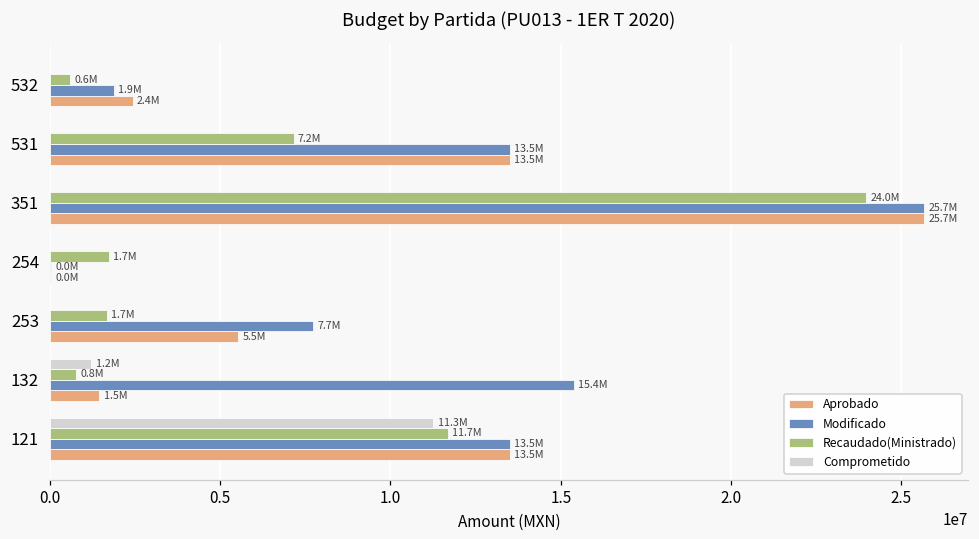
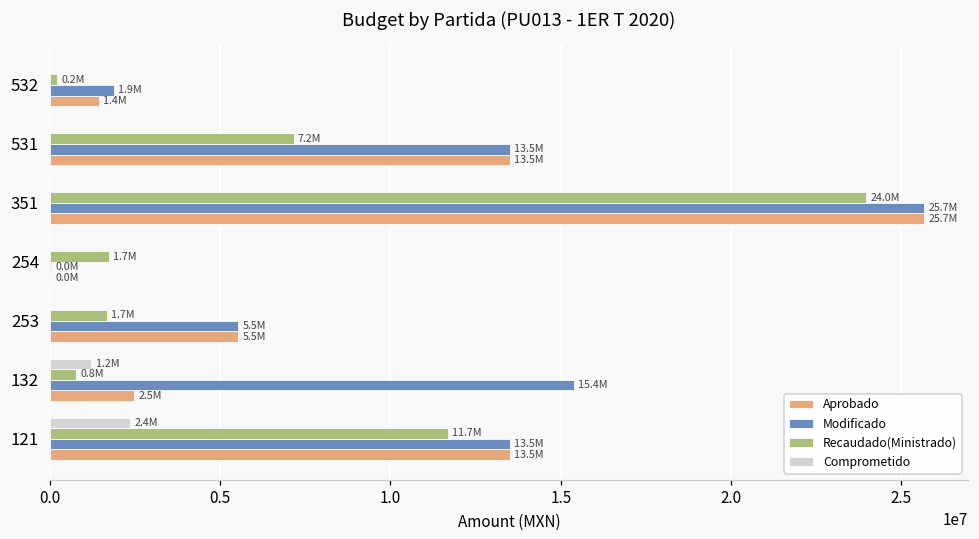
  {
    "Aprobado": {
-     "532": "2.4M",
+     "532": "1.4M",
      "531": "13.5M",
      "351": "25.7M",
      "253": "5.5M",
-     "132": "1.5M",
+     "132": "2.5M",
      "121": "13.5M"
    },
    "Modificado": {
      "532": "1.9M",
      "531": "13.5M",
      "351": "25.7M",
-     "253": "7.7M",
+     "253": "5.5M",
      "132": "15.4M",
      "121": "13.5M"
    },
    "Recaudado(Ministrado)": {
-     "532": "0.6M",
+     "532": "0.2M",
      "531": "7.2M",
      "351": "24.0M",
      "254": "1.7M",
      "253": "1.7M",
      "132": "0.8M",
      "121": "11.7M"
    },
    "Comprometido": {
      "254": "0.0M",
      "253": "0.0M",
      "132": "1.2M",
-     "121": "11.3M"
+     "121": "2.4M"
    }
  }
